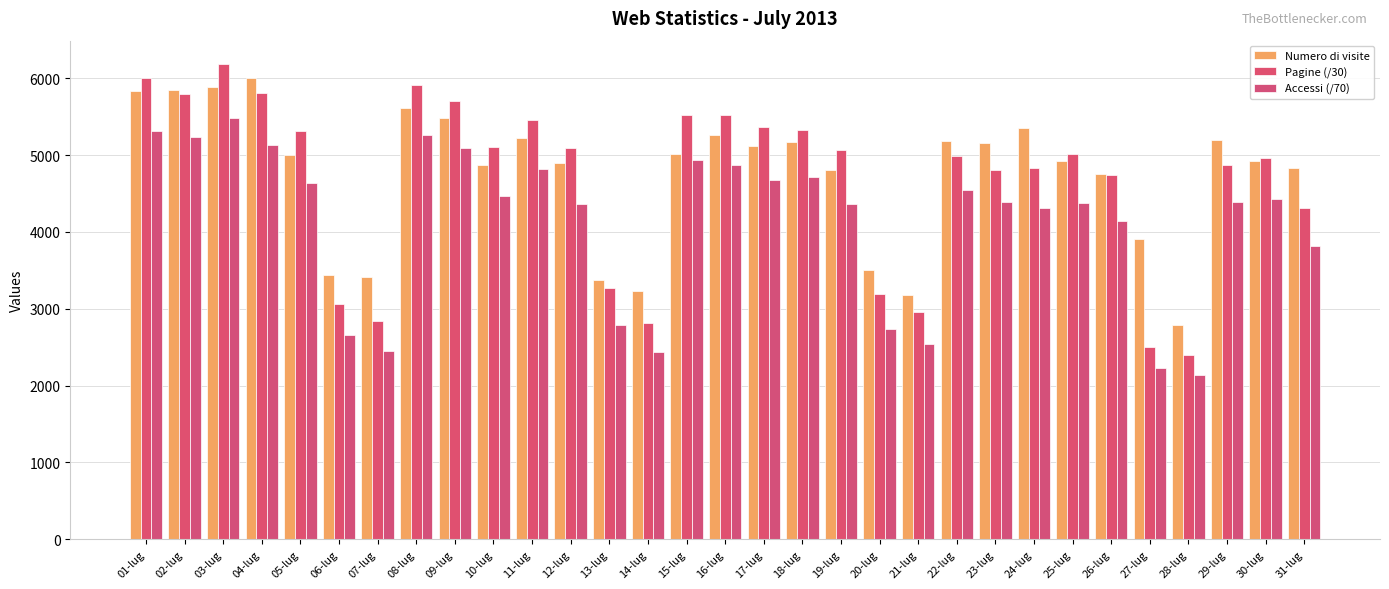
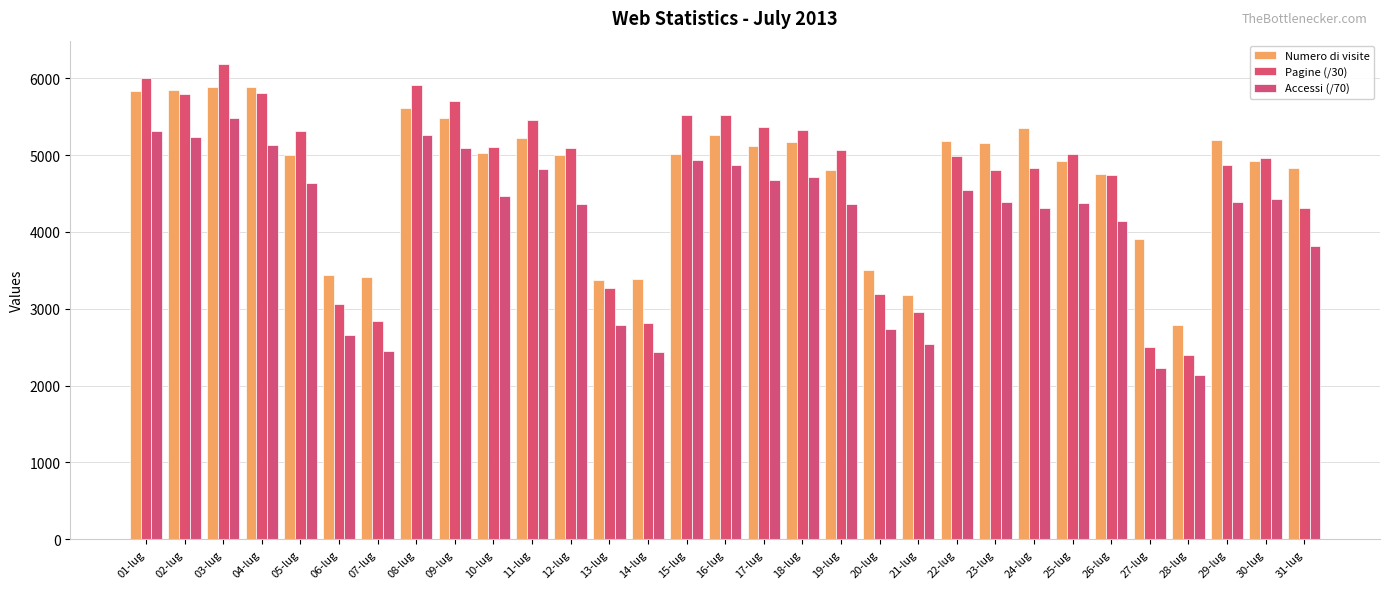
  {
    "Numero di visite": {
      "01-lug": 5800,
      "02-lug": 5800,
      "03-lug": 5900,
-     "04-lug": 6000,
+     "04-lug": 5900,
      "05-lug": 5000,
      "06-lug": 3400,
      "07-lug": 3400,
      "08-lug": 5600,
      "09-lug": 5500,
-     "10-lug": 4900,
+     "10-lug": 5000,
      "11-lug": 5200,
-     "12-lug": 4900,
+     "12-lug": 5000,
      "13-lug": 3400,
-     "14-lug": 3200,
+     "14-lug": 3400,
      "15-lug": 5000,
      "16-lug": 5300,
      "17-lug": 5100,
      "18-lug": 5200,
      "19-lug": 4800,
      "20-lug": 3500,
      "21-lug": 3200,
      "22-lug": 5200,
      "23-lug": 5200,
      "24-lug": 5400,
      "25-lug": 4900,
      "26-lug": 4800,
      "27-lug": 3900,
      "28-lug": 2800,
      "29-lug": 5200,
      "30-lug": 4900,
      "31-lug": 4800
    }
  }
